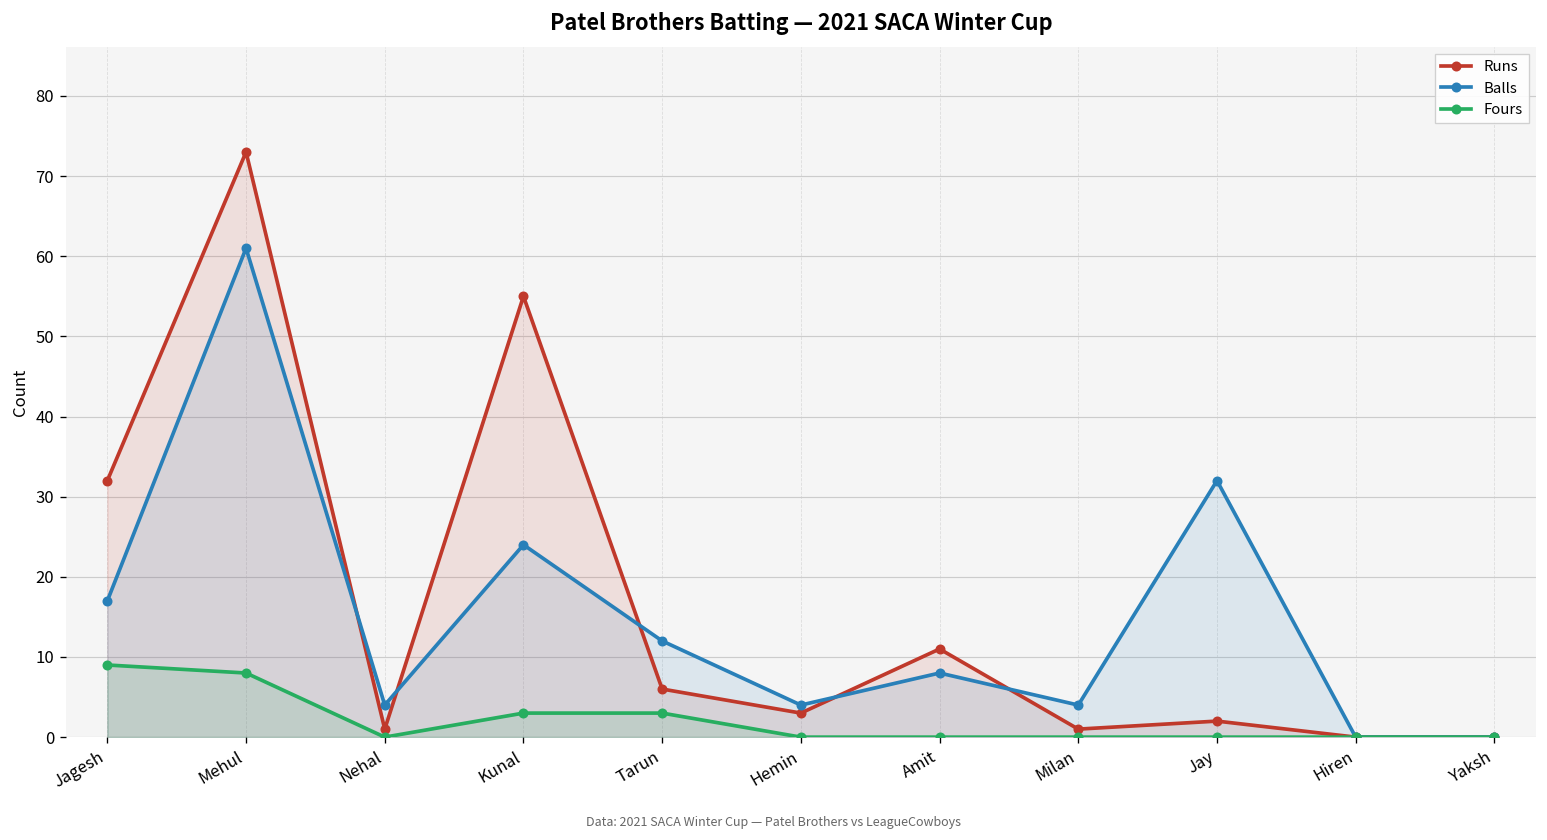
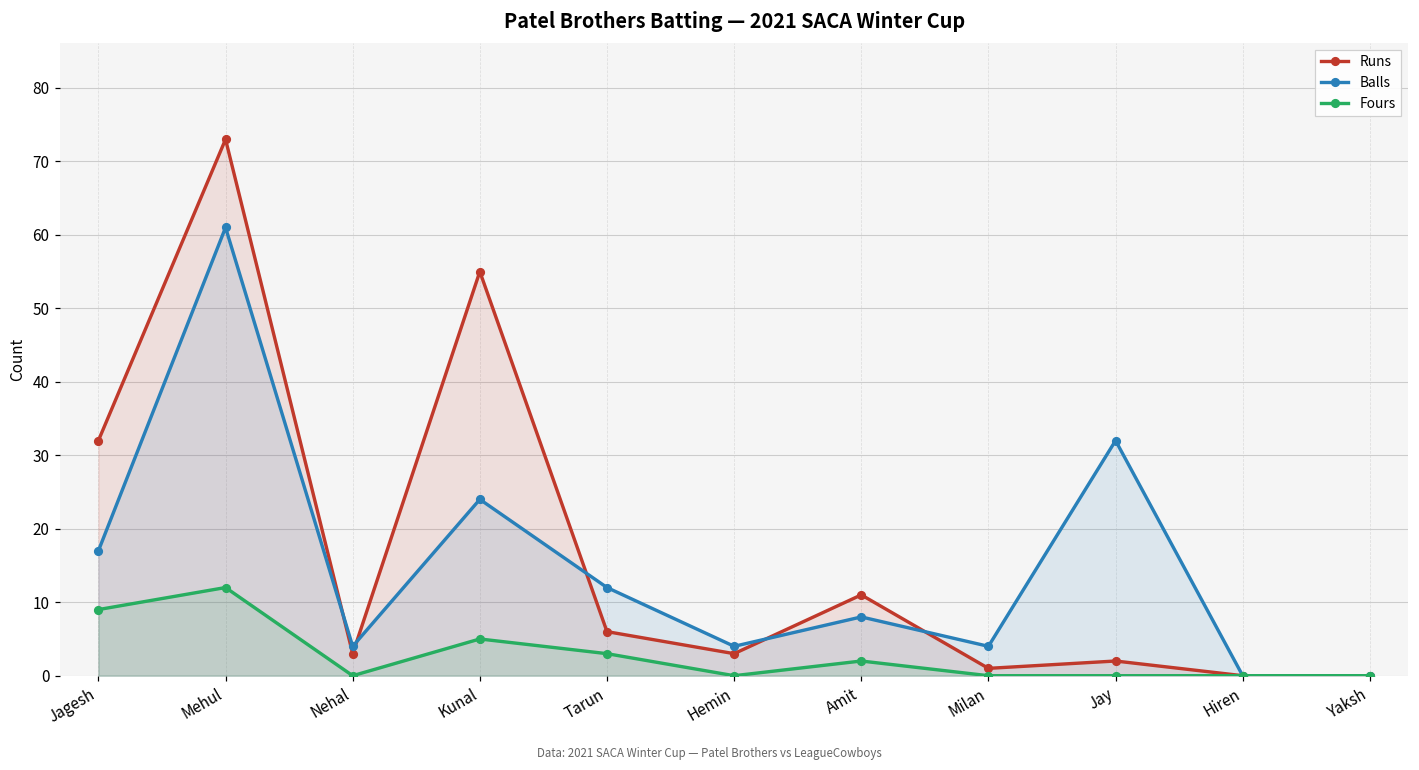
  {
    "Runs": {
      "Jagesh": 32,
      "Mehul": 73,
-     "Nehal": 1,
+     "Nehal": 3,
      "Kunal": 55,
      "Tarun": 6,
      "Hemin": 3,
      "Amit": 11,
      "Milan": 1,
      "Jay": 2
    },
    "Balls": {
      "Jagesh": 17,
      "Mehul": 61,
      "Nehal": 4,
      "Kunal": 24,
      "Tarun": 12,
      "Hemin": 4,
      "Amit": 8,
      "Milan": 4,
      "Jay": 32
    },
    "Fours": {
      "Jagesh": 9,
-     "Mehul": 8,
+     "Mehul": 12,
      "Nehal": 0,
-     "Kunal": 3,
+     "Kunal": 5,
      "Tarun": 3,
      "Hemin": 0,
-     "Amit": 0,
+     "Amit": 2,
      "Milan": 0,
      "Jay": 0
    }
  }
